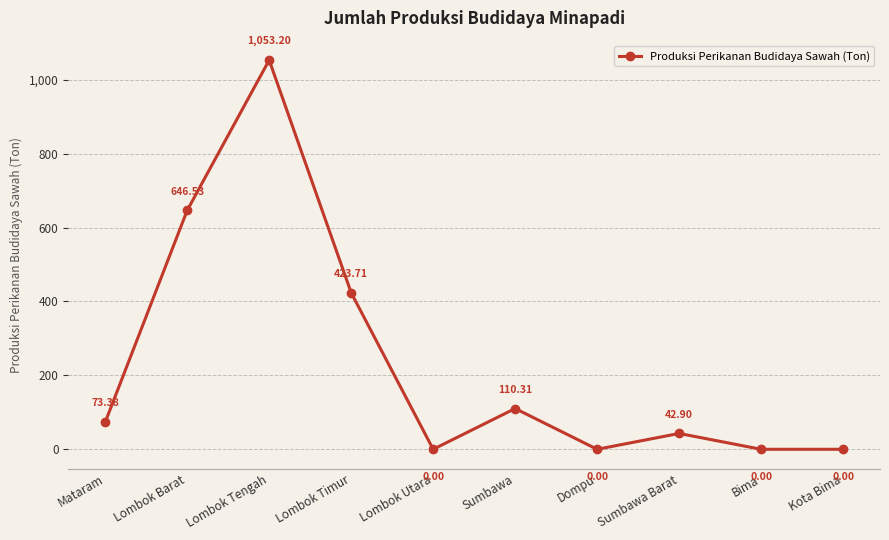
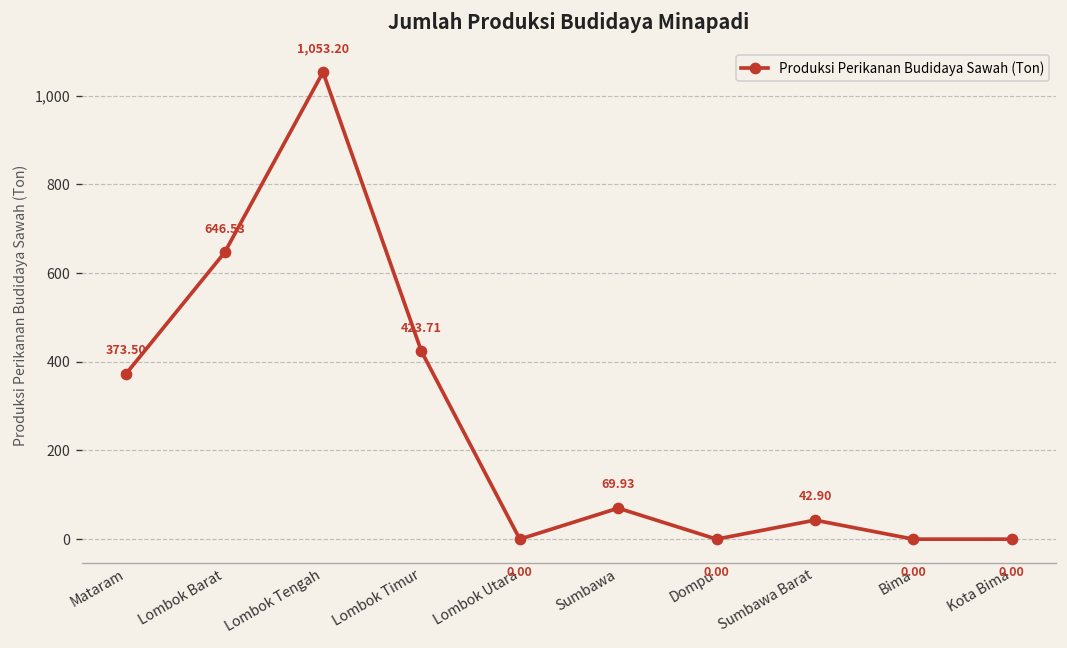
  {
-   "Mataram": "73.38",
+   "Mataram": "373.50",
    "Lombok Barat": "646.53",
    "Lombok Tengah": "1,053.20",
    "Lombok Timur": "423.71",
    "Lombok Utara": "0.00",
-   "Sumbawa": "110.31",
+   "Sumbawa": "69.93",
    "Dompu": "0.00",
    "Sumbawa Barat": "42.90",
    "Bima": "0.00",
    "Kota Bima": "0.00"
  }
